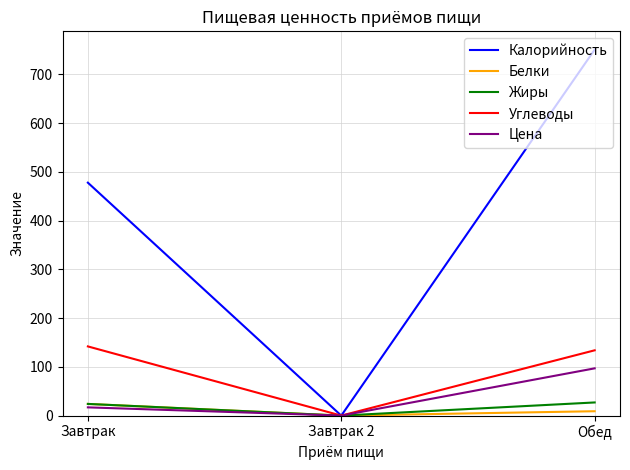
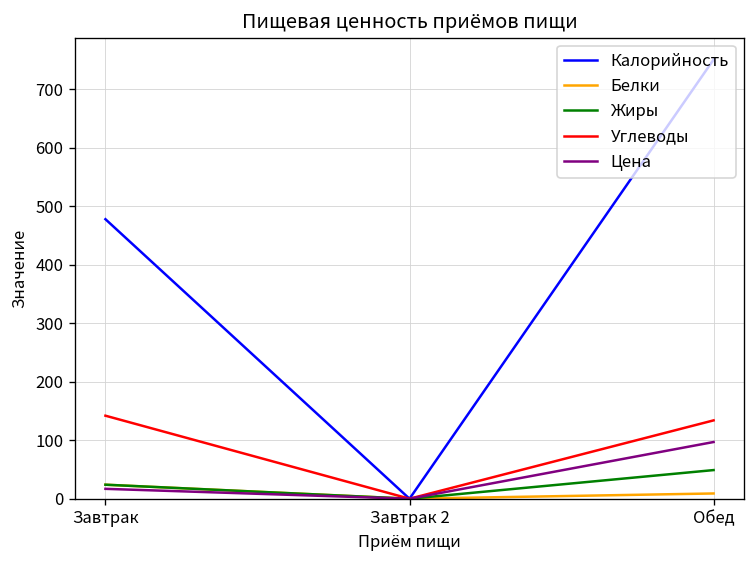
  {
    "Калорийность": {
      "Завтрак": 480
    },
    "Белки": {
      "Обед": 10
    },
    "Жиры": {
-     "Обед": 30
+     "Обед": 50
    },
    "Углеводы": {
      "Завтрак": 140,
      "Обед": 130
    },
    "Цена": {
      "Завтрак": 20,
      "Обед": 100
    }
  }
